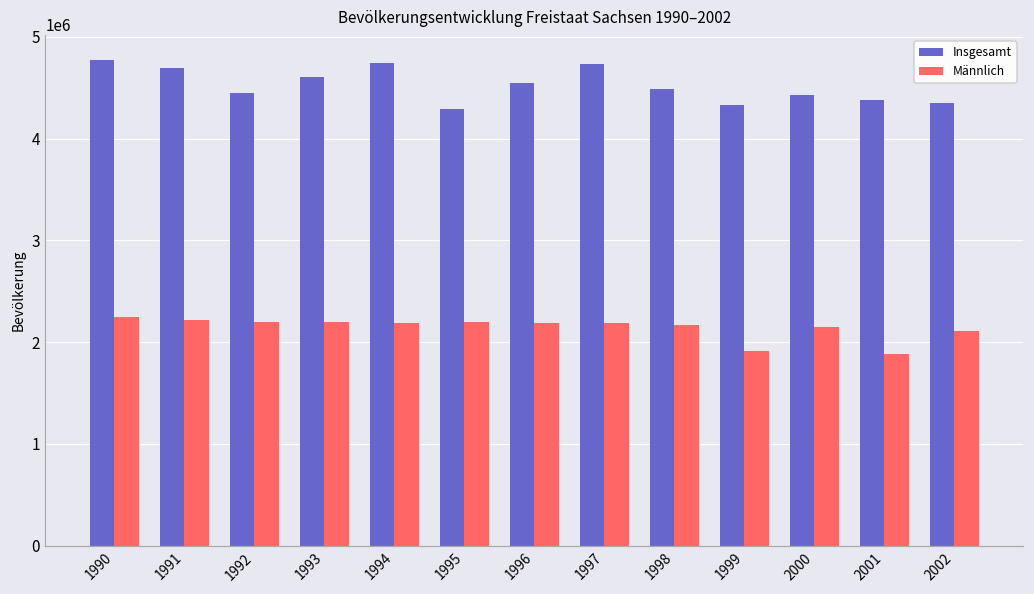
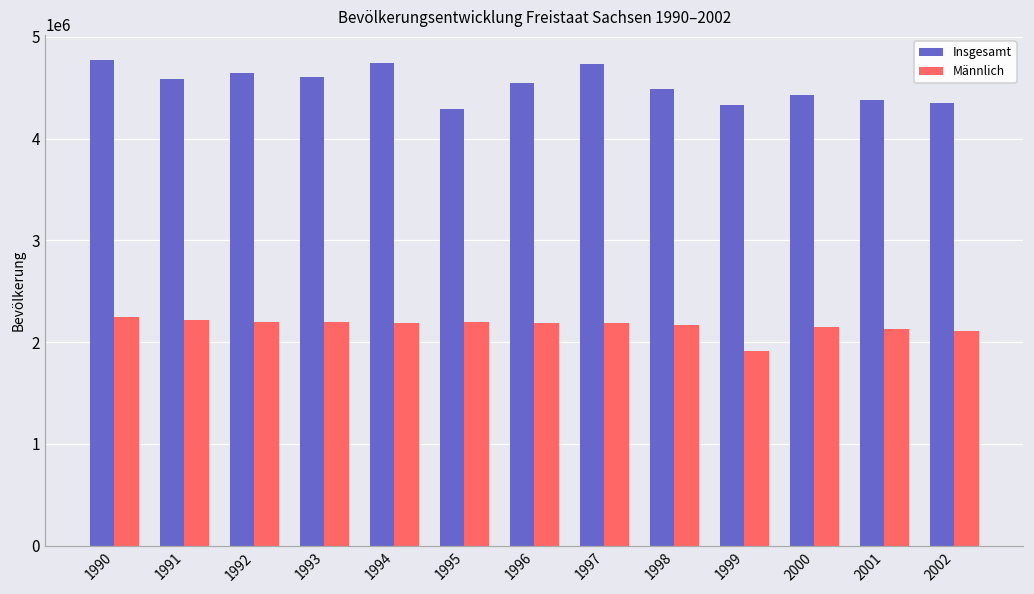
  {
    "Insgesamt": {
      "1990": 4800000,
-     "1991": 4700000,
-     "1992": 4500000,
+     "1991": 4600000,
+     "1992": 4600000,
      "1993": 4600000,
      "1994": 4700000,
      "1995": 4300000,
      "1996": 4500000,
      "1997": 4700000,
      "1998": 4500000,
      "1999": 4300000,
      "2000": 4400000,
      "2001": 4400000,
      "2002": 4300000
    },
    "Männlich": {
      "1990": 2300000,
      "1991": 2200000,
      "1992": 2200000,
      "1993": 2200000,
      "1994": 2200000,
      "1995": 2200000,
      "1996": 2200000,
      "1997": 2200000,
      "1998": 2200000,
      "1999": 1900000,
      "2000": 2100000,
-     "2001": 1900000,
+     "2001": 2100000,
      "2002": 2100000
    }
  }
